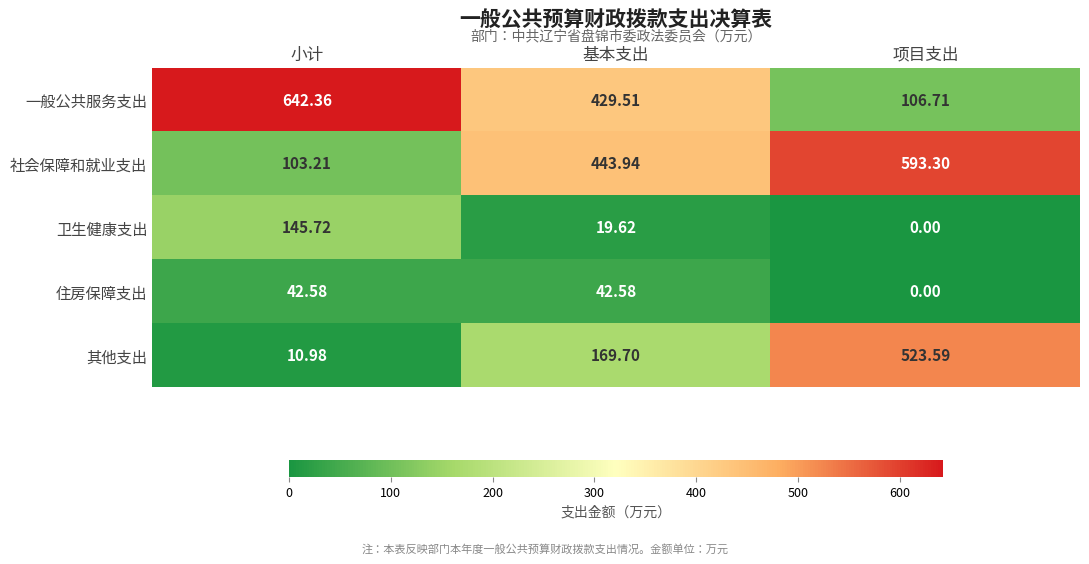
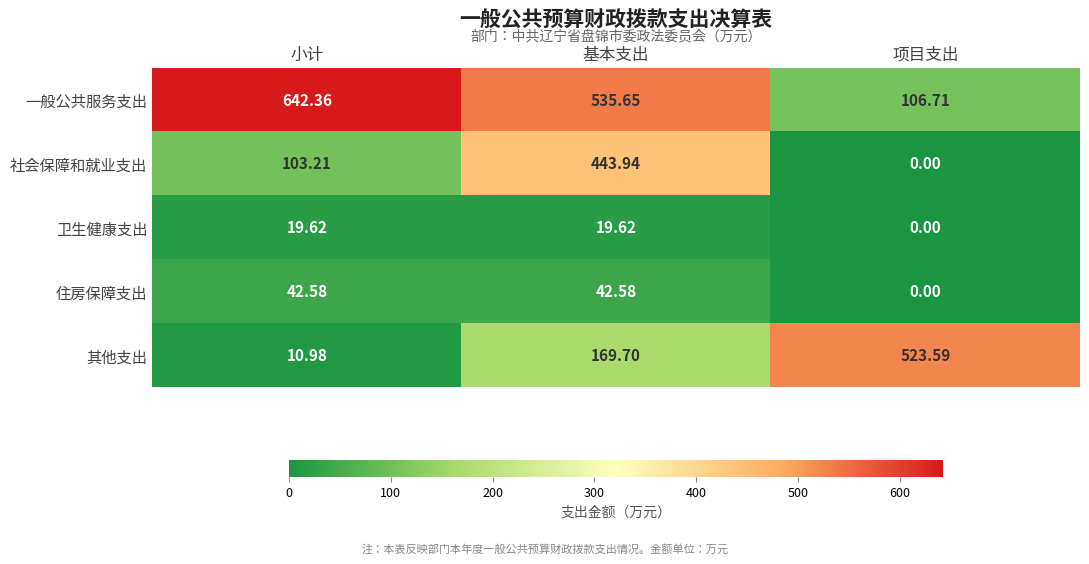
  {
    "一般公共服务支出": {
      "小计": 642.36,
-     "基本支出": 429.51,
+     "基本支出": 535.65,
      "项目支出": 106.71
    },
    "社会保障和就业支出": {
      "小计": 103.21,
      "基本支出": 443.94,
-     "项目支出": 593.30
+     "项目支出": 0.00
    },
    "卫生健康支出": {
-     "小计": 145.72,
+     "小计": 19.62,
      "基本支出": 19.62,
      "项目支出": 0.00
    },
    "住房保障支出": {
      "小计": 42.58,
      "基本支出": 42.58,
      "项目支出": 0.00
    },
    "其他支出": {
      "小计": 10.98,
      "基本支出": 169.70,
      "项目支出": 523.59
    }
  }
